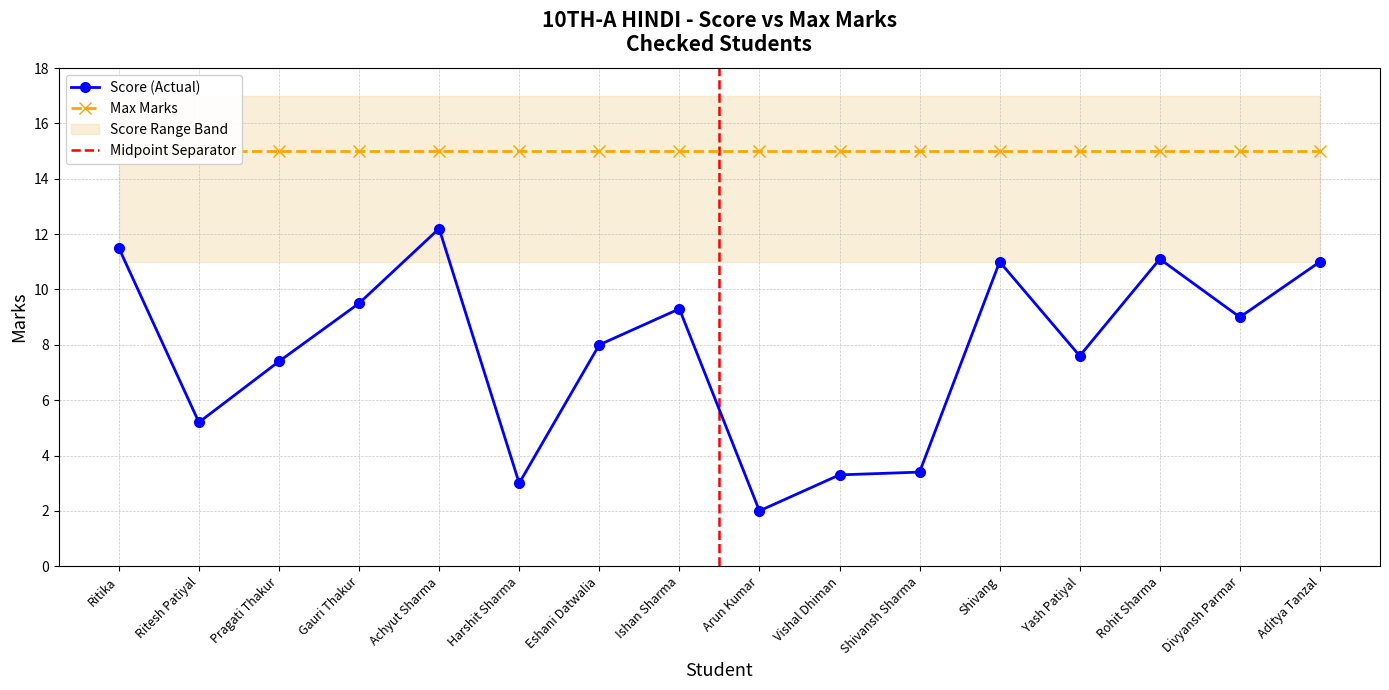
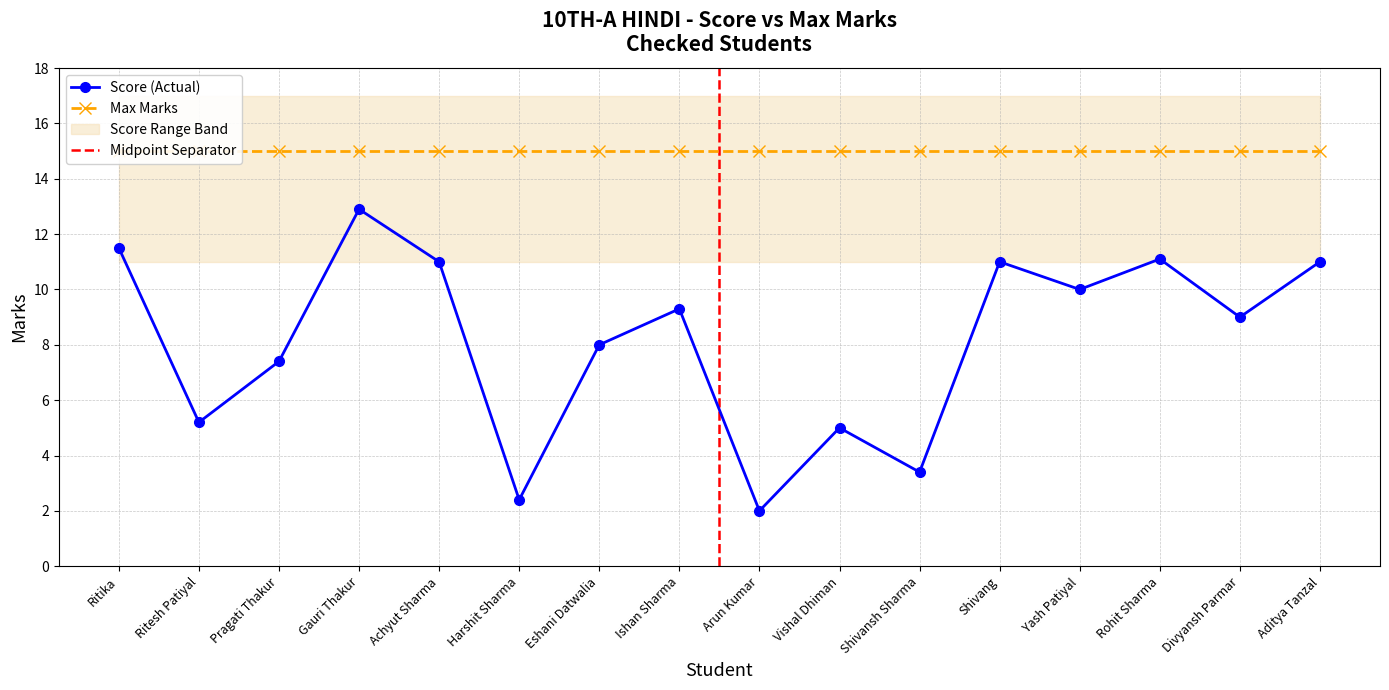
  {
    "Score (Actual)": {
      "Ritika": 11.5,
      "Ritesh Patiyal": 5.2,
      "Pragati Thakur": 7.4,
-     "Gauri Thakur": 9.5,
-     "Achyut Sharma": 12.2,
-     "Harshit Sharma": 3.0,
+     "Gauri Thakur": 12.9,
+     "Achyut Sharma": 11.0,
+     "Harshit Sharma": 2.4,
      "Eshani Datwalia": 8.0,
      "Ishan Sharma": 9.3,
      "Arun Kumar": 2.0,
-     "Vishal Dhiman": 3.3,
+     "Vishal Dhiman": 5.0,
      "Shivansh Sharma": 3.4,
      "Shivang": 11.0,
-     "Yash Patiyal": 7.6,
+     "Yash Patiyal": 10.0,
      "Rohit Sharma": 11.1,
      "Divyansh Parmar": 9.0,
      "Aditya Tanzal": 11.0
    },
    "Score Range Band": {
      "Pragati Thakur": 17.0,
      "Gauri Thakur": 17.0,
      "Achyut Sharma": 17.0,
      "Harshit Sharma": 17.0,
      "Eshani Datwalia": 17.0,
      "Ishan Sharma": 17.0,
      "Arun Kumar": 17.0,
      "Vishal Dhiman": 17.0,
      "Shivansh Sharma": 17.0,
      "Shivang": 17.0,
      "Yash Patiyal": 17.0,
      "Rohit Sharma": 17.0,
      "Divyansh Parmar": 17.0,
      "Aditya Tanzal": 17.0
    },
    "Max Marks": {
      "Pragati Thakur": 15.0,
      "Gauri Thakur": 15.0,
      "Achyut Sharma": 15.0,
      "Harshit Sharma": 15.0,
      "Eshani Datwalia": 15.0,
      "Ishan Sharma": 15.0,
      "Arun Kumar": 15.0,
      "Vishal Dhiman": 15.0,
      "Shivansh Sharma": 15.0,
      "Shivang": 15.0,
      "Yash Patiyal": 15.0,
      "Rohit Sharma": 15.0,
      "Divyansh Parmar": 15.0,
      "Aditya Tanzal": 15.0
    }
  }
